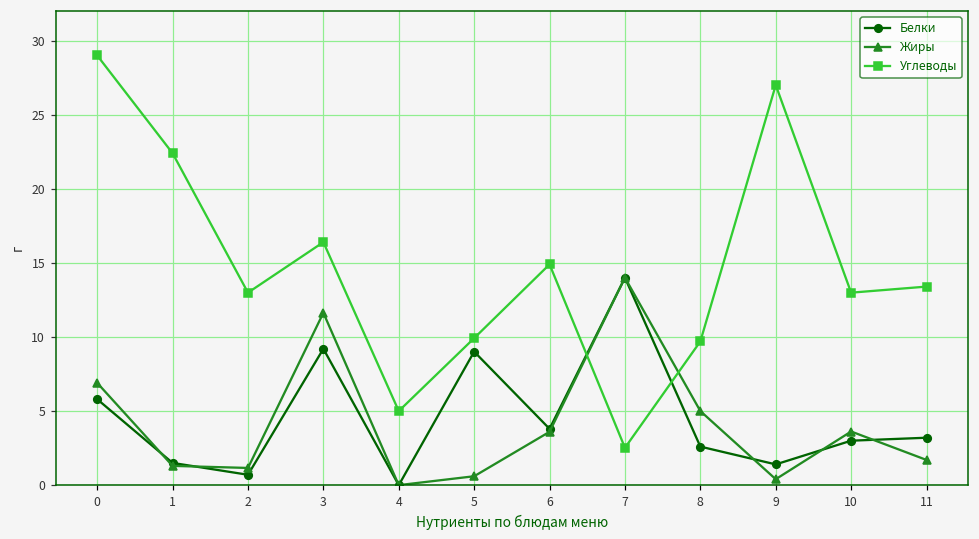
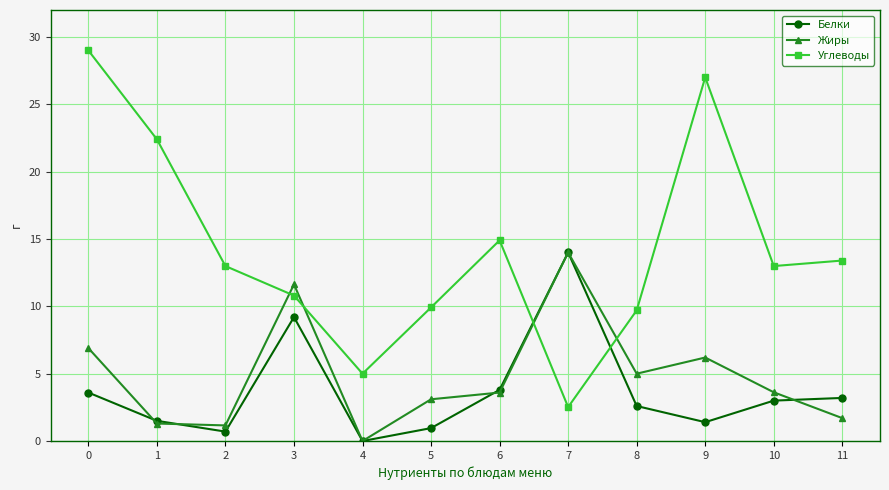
  {
    "Белки": {
-     "0": 5.8,
+     "0": 3.6,
      "1": 1.5,
      "2": 0.7,
      "3": 9.2,
-     "5": 9.0,
+     "5": 1.0,
      "6": 3.8,
      "8": 2.6,
      "9": 1.4,
      "10": 3.0,
      "11": 3.2
    },
    "Жиры": {
      "0": 6.9,
      "1": 1.3,
      "2": 1.2,
      "3": 11.6,
-     "5": 0.6,
+     "5": 3.1,
      "6": 3.6,
      "8": 5.0,
-     "9": 0.4,
+     "9": 6.2,
      "10": 3.6,
      "11": 1.7
    },
    "Углеводы": {
      "0": 29.0,
      "1": 22.4,
      "2": 13.0,
-     "3": 16.4,
+     "3": 10.8,
      "4": 5.0,
      "5": 9.9,
      "6": 14.9,
      "7": 2.5,
      "8": 9.7,
      "9": 27.0,
      "10": 13.0,
      "11": 13.4
    }
  }
